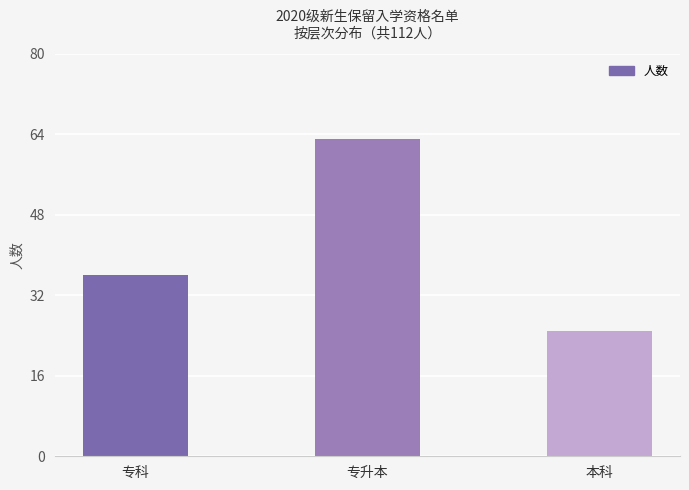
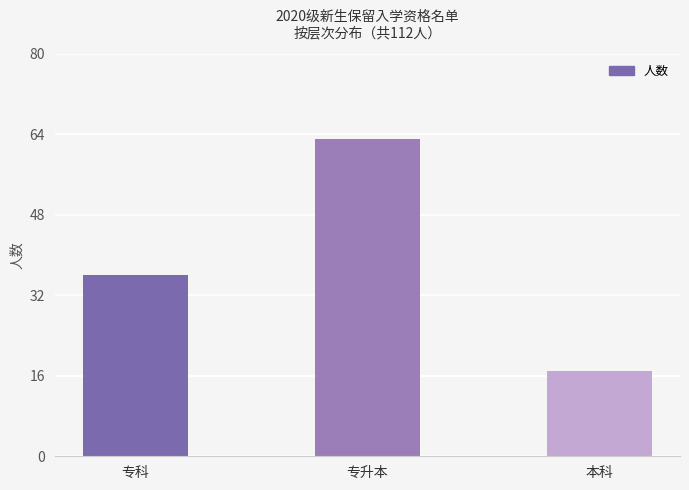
  {
    "专科": 36,
    "专升本": 63,
-   "本科": 25
+   "本科": 17
  }
